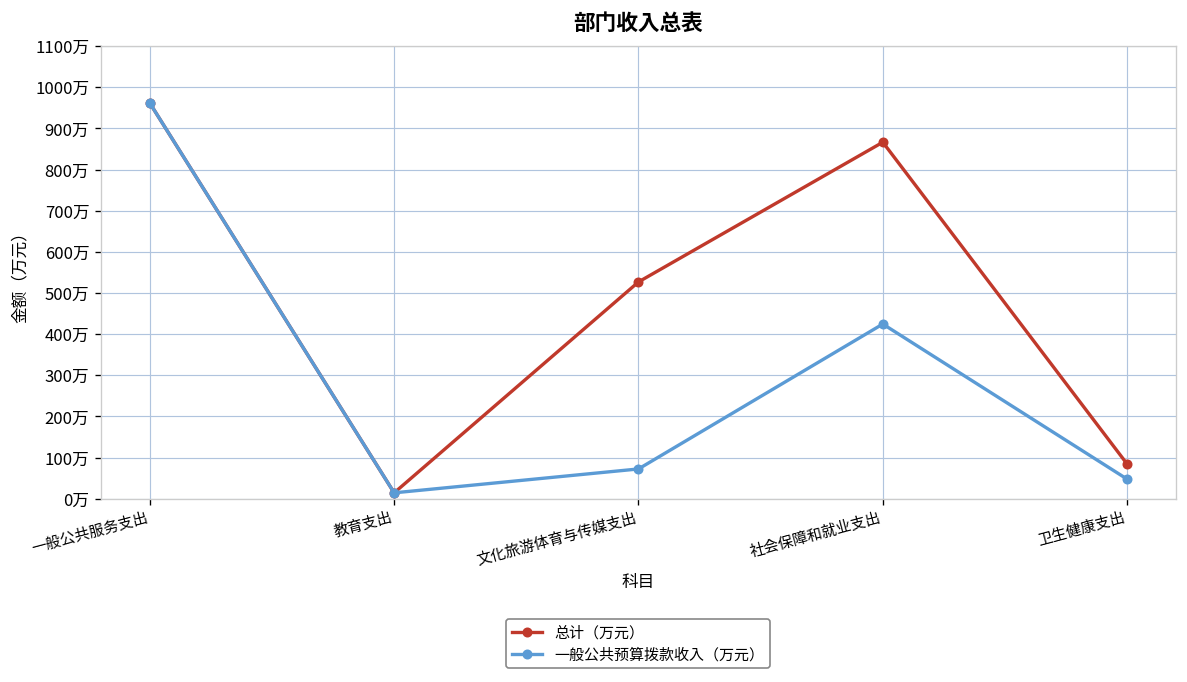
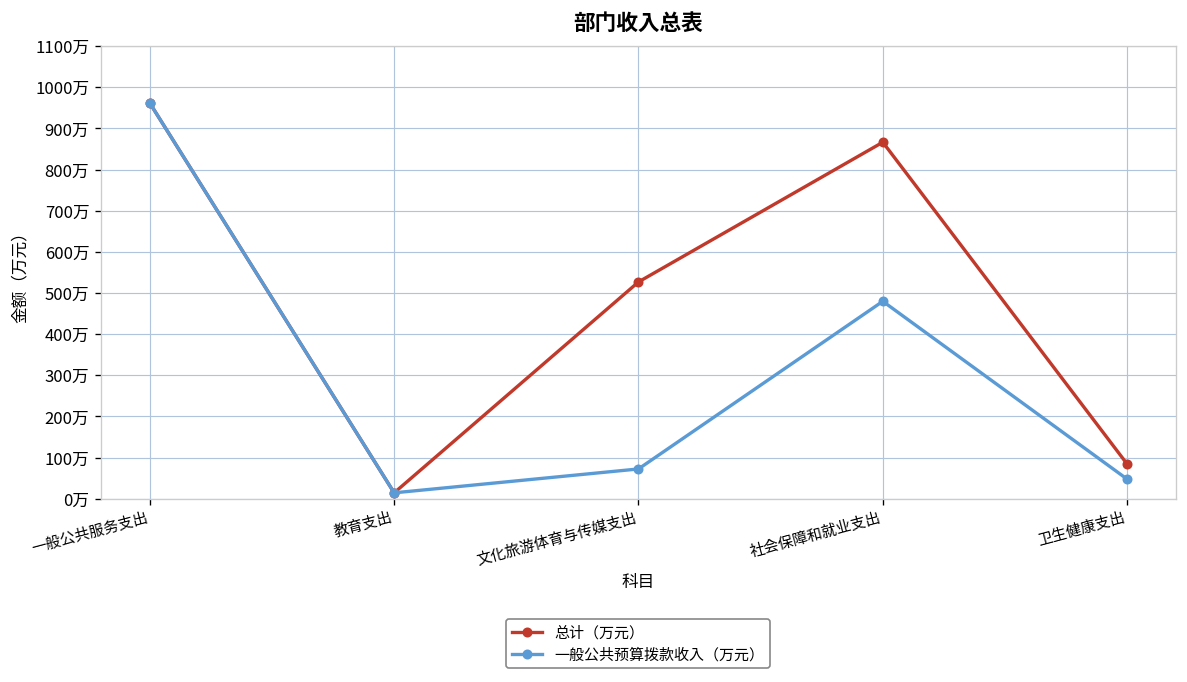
  {
    "总计（万元）": {
      "文化旅游体育与传媒支出": "530万",
      "社会保障和就业支出": "870万",
      "卫生健康支出": "80万"
    },
    "一般公共预算拨款收入（万元）": {
      "文化旅游体育与传媒支出": "70万",
-     "社会保障和就业支出": "420万",
+     "社会保障和就业支出": "480万",
      "卫生健康支出": "50万"
    }
  }
